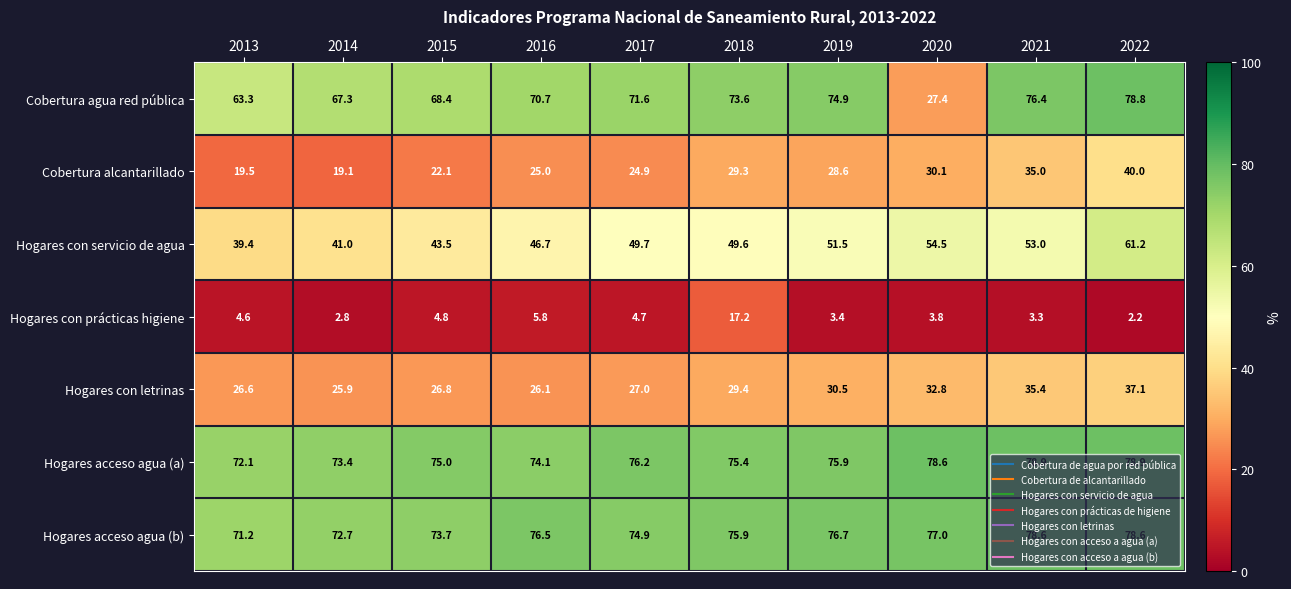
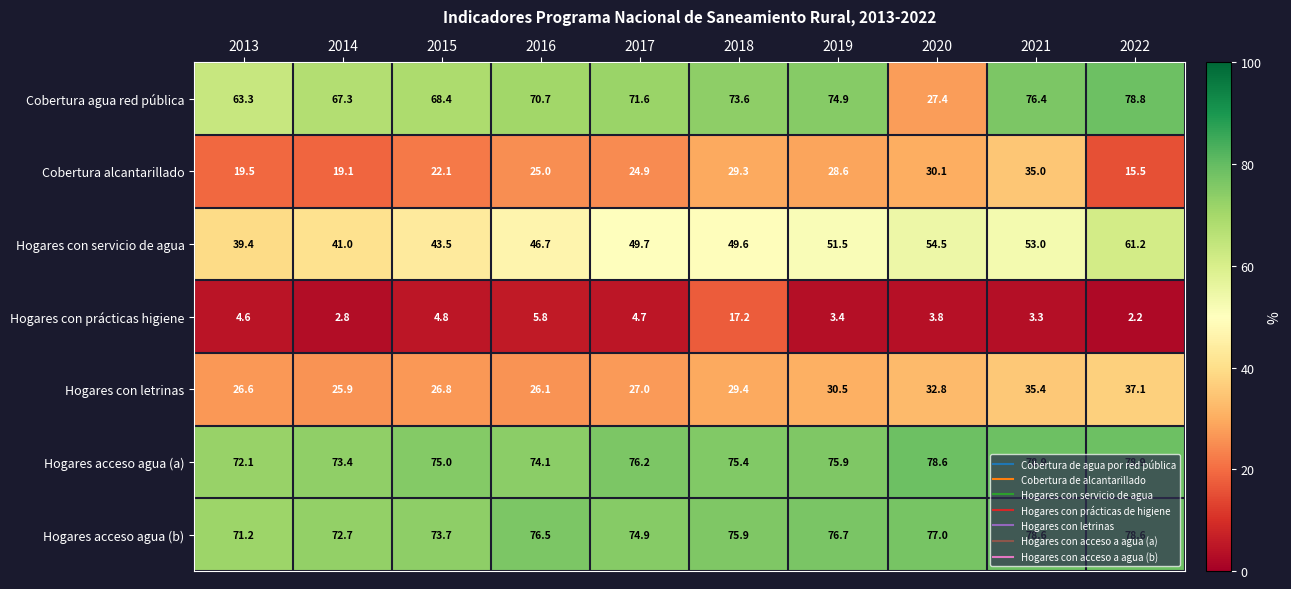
  {
    "Cobertura agua red pública": {
      "2013": 63.3,
      "2014": 67.3,
      "2015": 68.4,
      "2016": 70.7,
      "2017": 71.6,
      "2018": 73.6,
      "2019": 74.9,
      "2020": 27.4,
      "2021": 76.4,
      "2022": 78.8
    },
    "Cobertura alcantarillado": {
      "2013": 19.5,
      "2014": 19.1,
      "2015": 22.1,
      "2016": 25.0,
      "2017": 24.9,
      "2018": 29.3,
      "2019": 28.6,
      "2020": 30.1,
      "2021": 35.0,
-     "2022": 40.0
+     "2022": 15.5
    },
    "Hogares con servicio de agua": {
      "2013": 39.4,
      "2014": 41.0,
      "2015": 43.5,
      "2016": 46.7,
      "2017": 49.7,
      "2018": 49.6,
      "2019": 51.5,
      "2020": 54.5,
      "2021": 53.0,
      "2022": 61.2
    },
    "Hogares con prácticas higiene": {
      "2013": 4.6,
      "2014": 2.8,
      "2015": 4.8,
      "2016": 5.8,
      "2017": 4.7,
      "2018": 17.2,
      "2019": 3.4,
      "2020": 3.8,
      "2021": 3.3,
      "2022": 2.2
    },
    "Hogares con letrinas": {
      "2013": 26.6,
      "2014": 25.9,
      "2015": 26.8,
      "2016": 26.1,
      "2017": 27.0,
      "2018": 29.4,
      "2019": 30.5,
      "2020": 32.8,
      "2021": 35.4,
      "2022": 37.1
    },
    "Hogares acceso agua (a)": {
      "2013": 72.1,
      "2014": 73.4,
      "2015": 75.0,
      "2016": 74.1,
      "2017": 76.2,
      "2018": 75.4,
      "2019": 75.9,
      "2020": 78.6
    },
    "Hogares acceso agua (b)": {
      "2013": 71.2,
      "2014": 72.7,
      "2015": 73.7,
      "2016": 76.5,
      "2017": 74.9,
      "2018": 75.9,
      "2019": 76.7,
      "2020": 77.0
    }
  }
